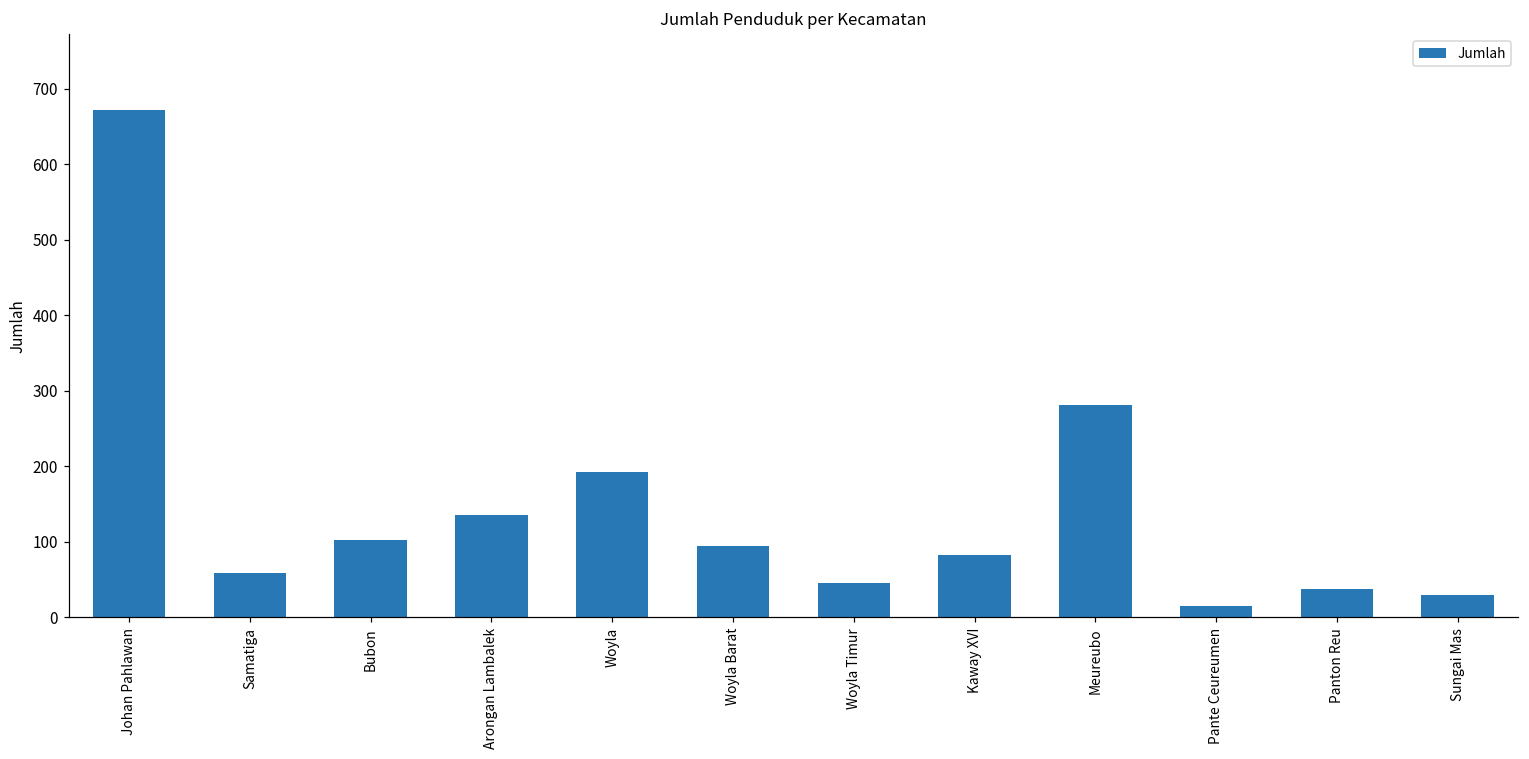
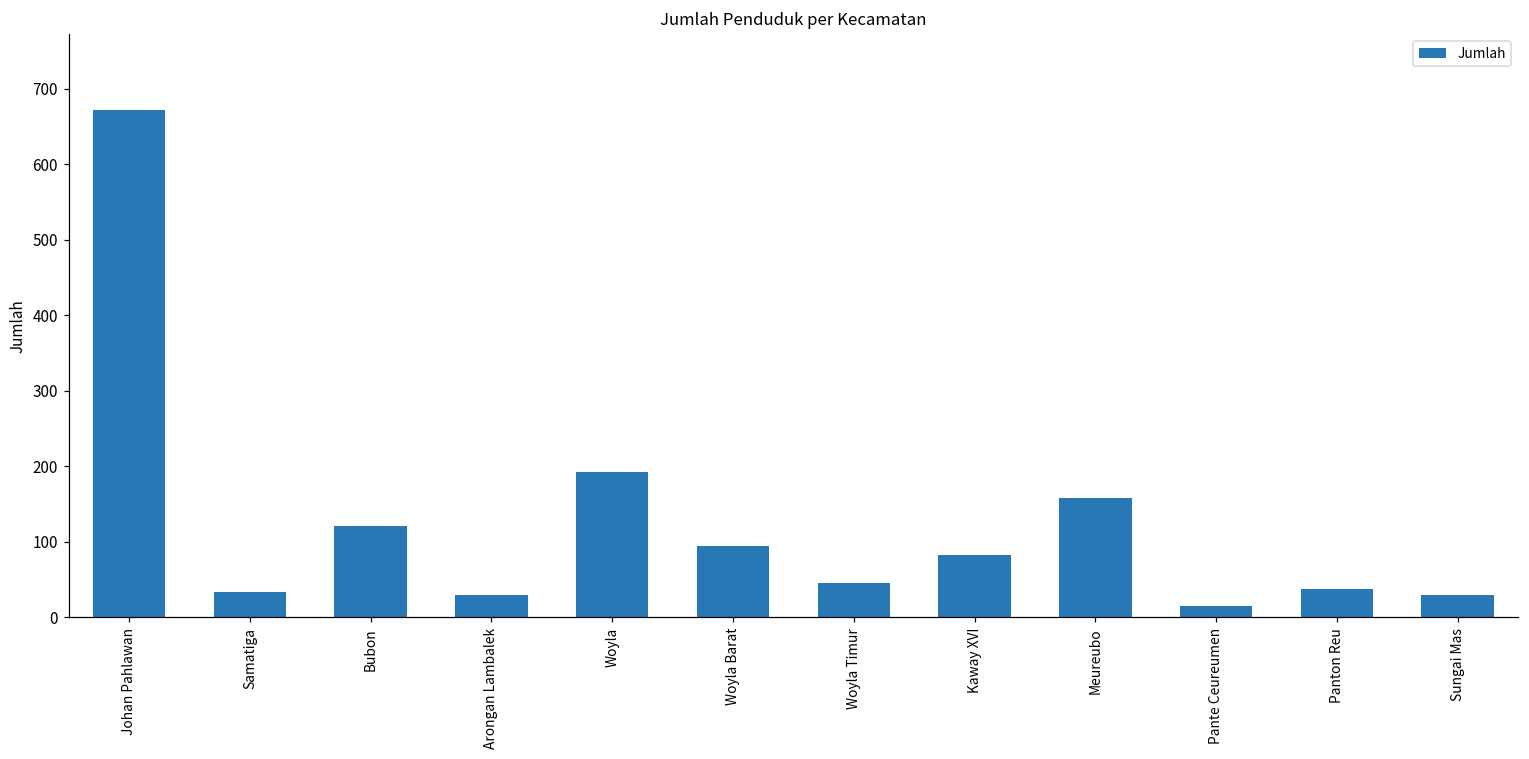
  {
    "Johan Pahlawan": 670,
-   "Samatiga": 60,
-   "Bubon": 100,
-   "Arongan Lambalek": 140,
+   "Samatiga": 30,
+   "Bubon": 120,
+   "Arongan Lambalek": 30,
    "Woyla": 190,
    "Woyla Barat": 100,
    "Woyla Timur": 50,
    "Kaway XVI": 80,
-   "Meureubo": 280,
+   "Meureubo": 160,
    "Pante Ceureumen": 20,
    "Panton Reu": 40,
    "Sungai Mas": 30
  }
